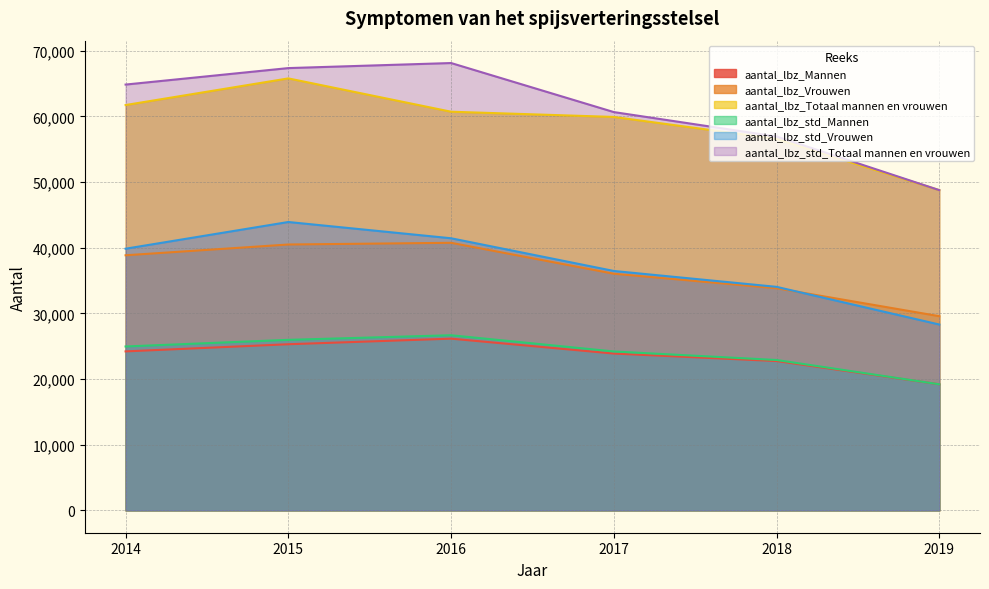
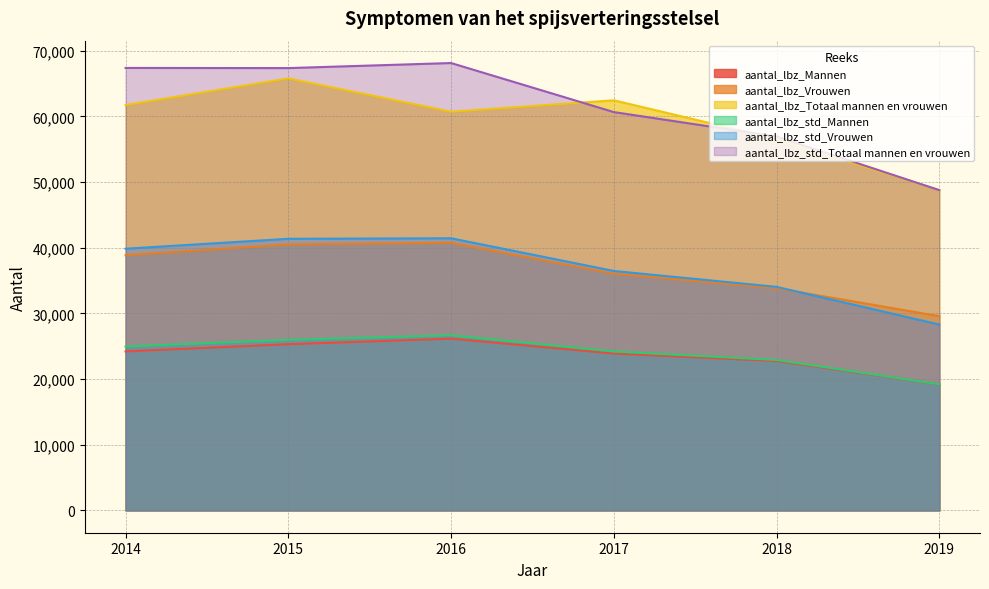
  {
    "aantal_lbz_Totaal mannen en vrouwen": {
      "2014": "62,000",
      "2015": "66,000",
      "2016": "61,000",
-     "2017": "60,000"
+     "2017": "62,000"
    },
    "aantal_lbz_std_Mannen": {
      "2014": "25,000",
      "2015": "26,000",
      "2016": "27,000"
    },
    "aantal_lbz_std_Vrouwen": {
      "2014": "40,000",
-     "2015": "44,000",
+     "2015": "41,000",
      "2016": "41,000",
      "2017": "36,000",
      "2019": "28,000"
    },
    "aantal_lbz_std_Totaal mannen en vrouwen": {
-     "2014": "65,000",
+     "2014": "67,000",
      "2015": "67,000",
      "2016": "68,000",
      "2017": "61,000"
    }
  }
